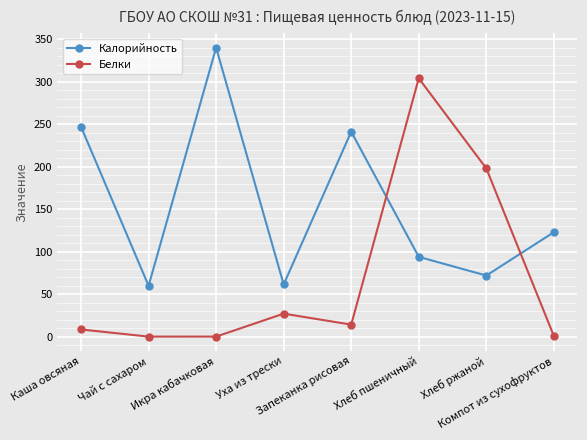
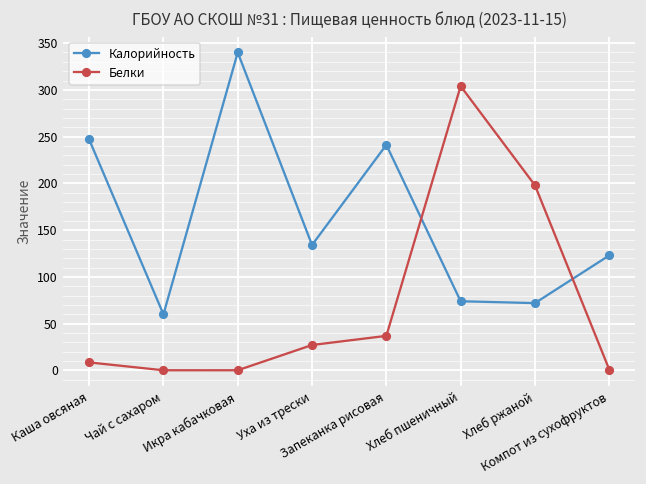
  {
    "Калорийность": {
      "Каша овсяная": 250,
      "Чай с сахаром": 60,
      "Икра кабачковая": 340,
-     "Уха из трески": 60,
+     "Уха из трески": 130,
      "Запеканка рисовая": 240,
-     "Хлеб пшеничный": 90,
+     "Хлеб пшеничный": 70,
      "Хлеб ржаной": 70,
      "Компот из сухофруктов": 120
    },
    "Белки": {
      "Каша овсяная": 10,
      "Чай с сахаром": 0,
      "Икра кабачковая": 0,
      "Уха из трески": 30,
-     "Запеканка рисовая": 10,
+     "Запеканка рисовая": 40,
      "Хлеб пшеничный": 300,
      "Хлеб ржаной": 200,
      "Компот из сухофруктов": 0
    }
  }
